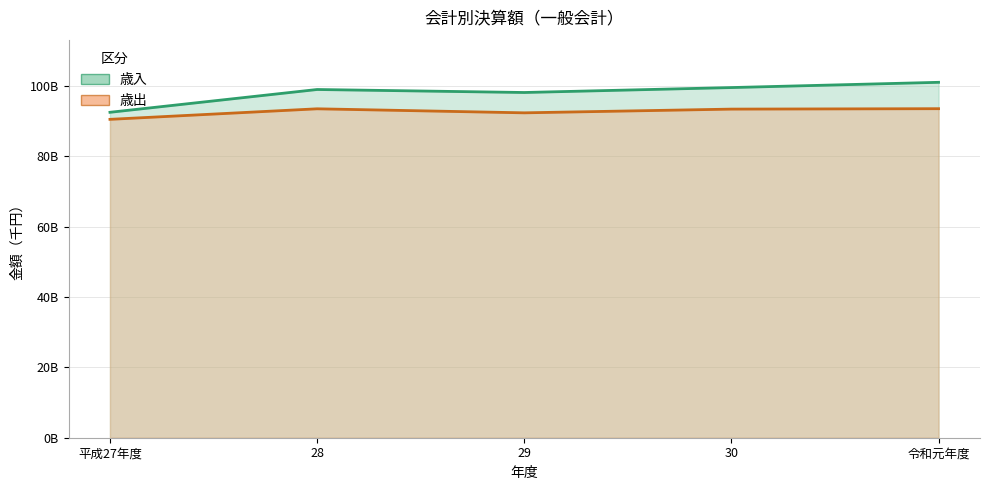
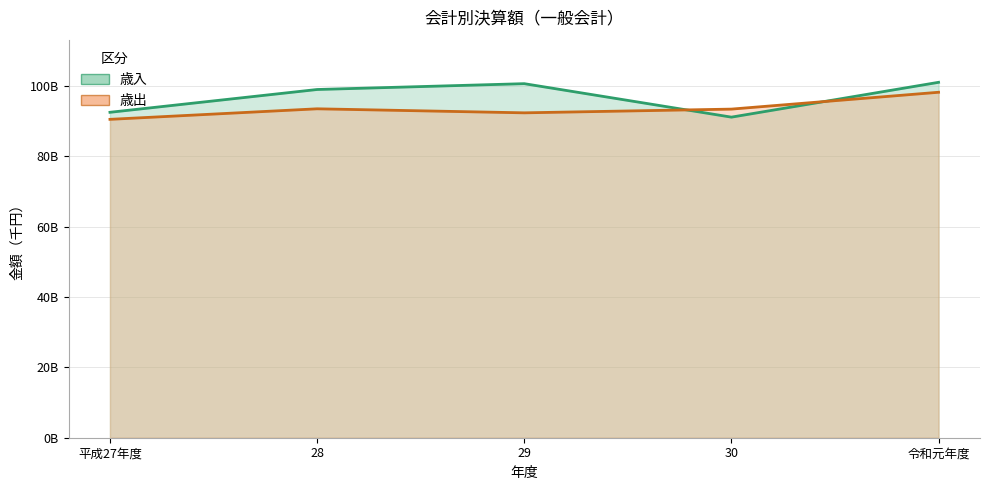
  {
    "歳入": {
      "平成27年度": 93000000000,
      "28": 99000000000,
-     "29": 98000000000,
-     "30": 100000000000,
+     "29": 101000000000,
+     "30": 91000000000,
      "令和元年度": 101000000000
    },
    "歳出": {
      "平成27年度": 91000000000,
      "28": 94000000000,
      "29": 92000000000,
      "30": 93000000000,
-     "令和元年度": 94000000000
+     "令和元年度": 98000000000
    }
  }
